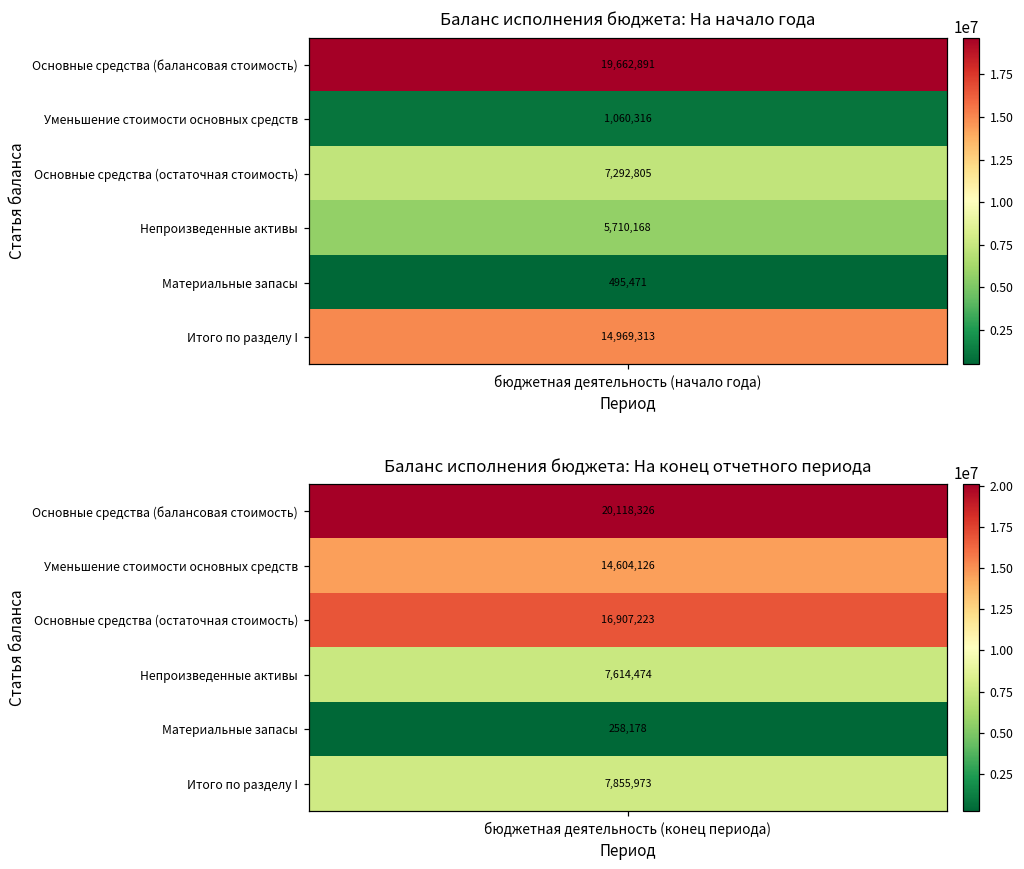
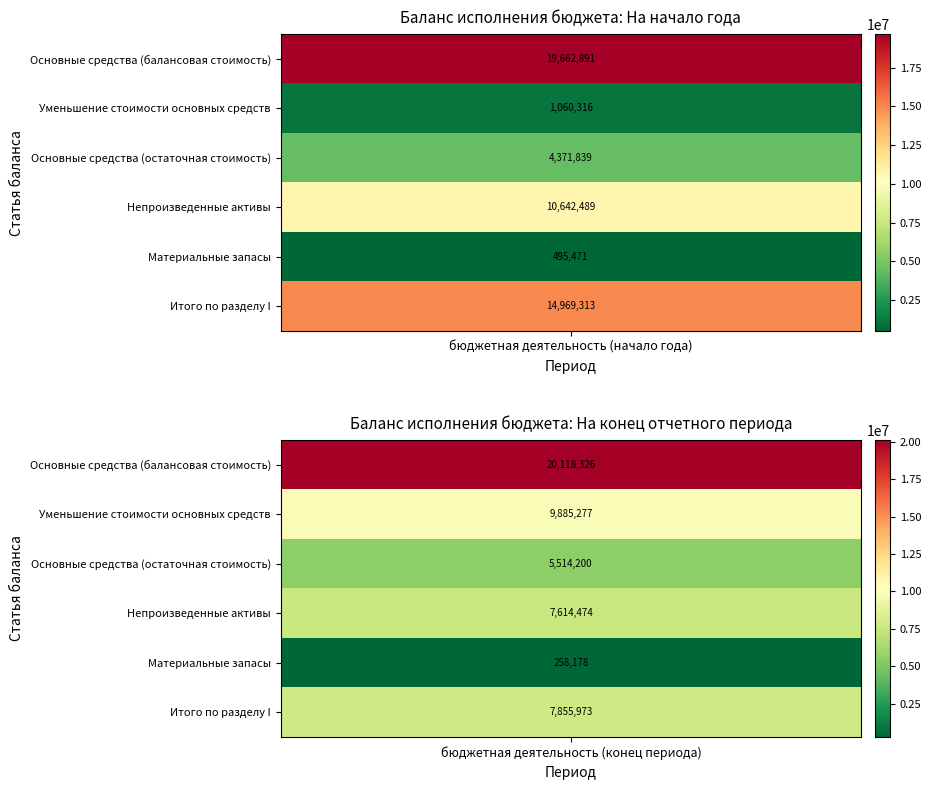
  {
    "Баланс исполнения бюджета: На начало года": {
      "Основные средства (балансовая стоимость)": {
        "бюджетная деятельность (начало года)": "19,662,891"
      },
      "Уменьшение стоимости основных средств": {
        "бюджетная деятельность (начало года)": "1,060,316"
      },
      "Основные средства (остаточная стоимость)": {
-       "бюджетная деятельность (начало года)": "7,292,805"
+       "бюджетная деятельность (начало года)": "4,371,839"
      },
      "Непроизведенные активы": {
-       "бюджетная деятельность (начало года)": "5,710,168"
+       "бюджетная деятельность (начало года)": "10,642,489"
      },
      "Материальные запасы": {
        "бюджетная деятельность (начало года)": "495,471"
      },
      "Итого по разделу I": {
        "бюджетная деятельность (начало года)": "14,969,313"
      }
    },
    "Баланс исполнения бюджета: На конец отчетного периода": {
      "Основные средства (балансовая стоимость)": {
        "бюджетная деятельность (конец периода)": "20,118,326"
      },
      "Уменьшение стоимости основных средств": {
-       "бюджетная деятельность (конец периода)": "14,604,126"
+       "бюджетная деятельность (конец периода)": "9,885,277"
      },
      "Основные средства (остаточная стоимость)": {
-       "бюджетная деятельность (конец периода)": "16,907,223"
+       "бюджетная деятельность (конец периода)": "5,514,200"
      },
      "Непроизведенные активы": {
        "бюджетная деятельность (конец периода)": "7,614,474"
      },
      "Материальные запасы": {
        "бюджетная деятельность (конец периода)": "258,178"
      },
      "Итого по разделу I": {
        "бюджетная деятельность (конец периода)": "7,855,973"
      }
    }
  }
